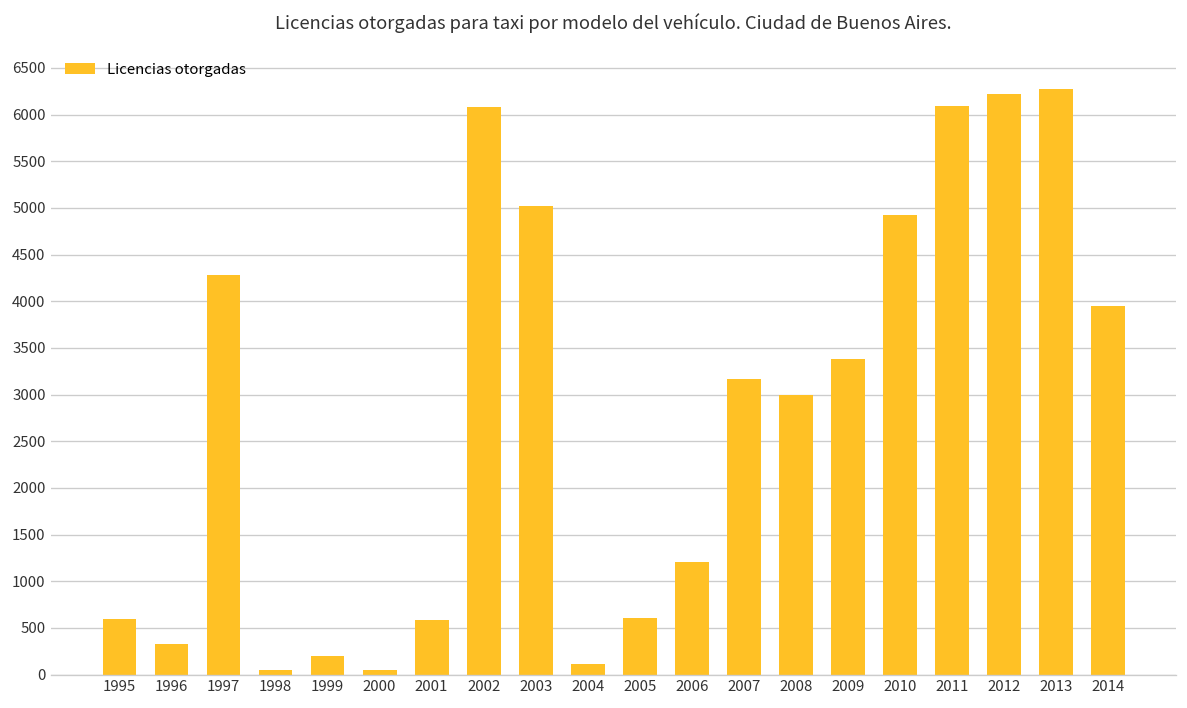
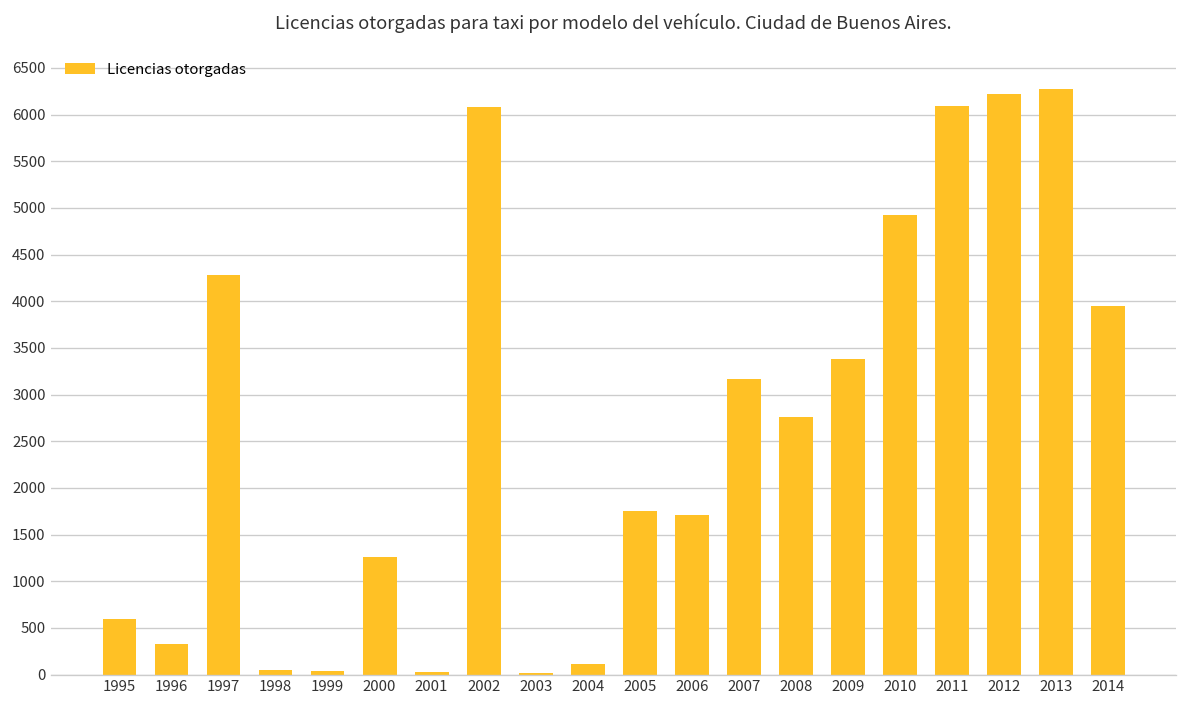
  {
    "1995": 600,
    "1996": 300,
    "1997": 4300,
    "1998": 100,
-   "1999": 200,
-   "2000": 0,
-   "2001": 600,
+   "1999": 0,
+   "2000": 1300,
+   "2001": 0,
    "2002": 6100,
-   "2003": 5000,
+   "2003": 0,
    "2004": 100,
-   "2005": 600,
-   "2006": 1200,
+   "2005": 1700,
+   "2006": 1700,
    "2007": 3200,
-   "2008": 3000,
+   "2008": 2800,
    "2009": 3400,
    "2010": 4900,
    "2011": 6100,
    "2012": 6200,
    "2013": 6300,
    "2014": 4000
  }
